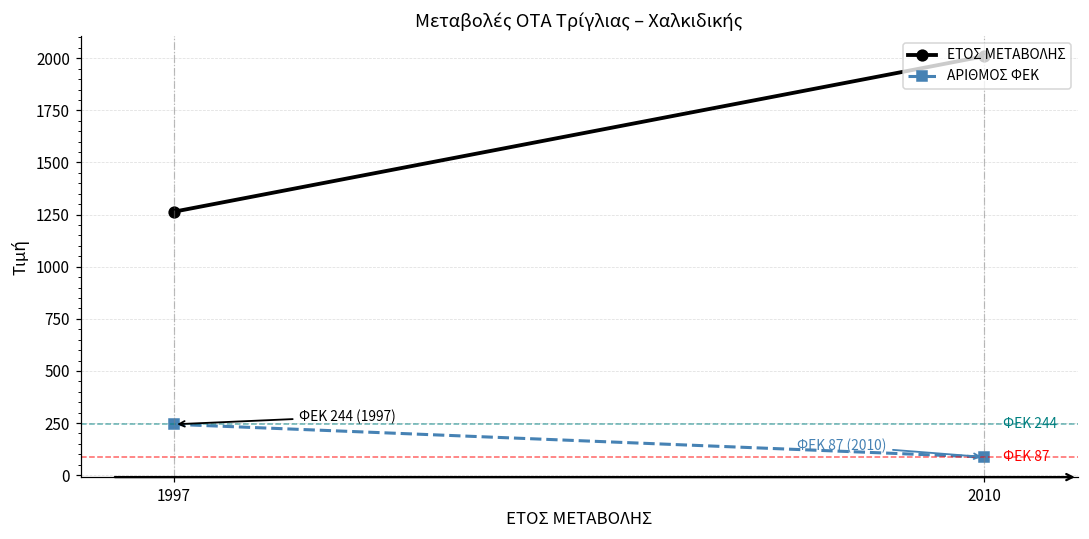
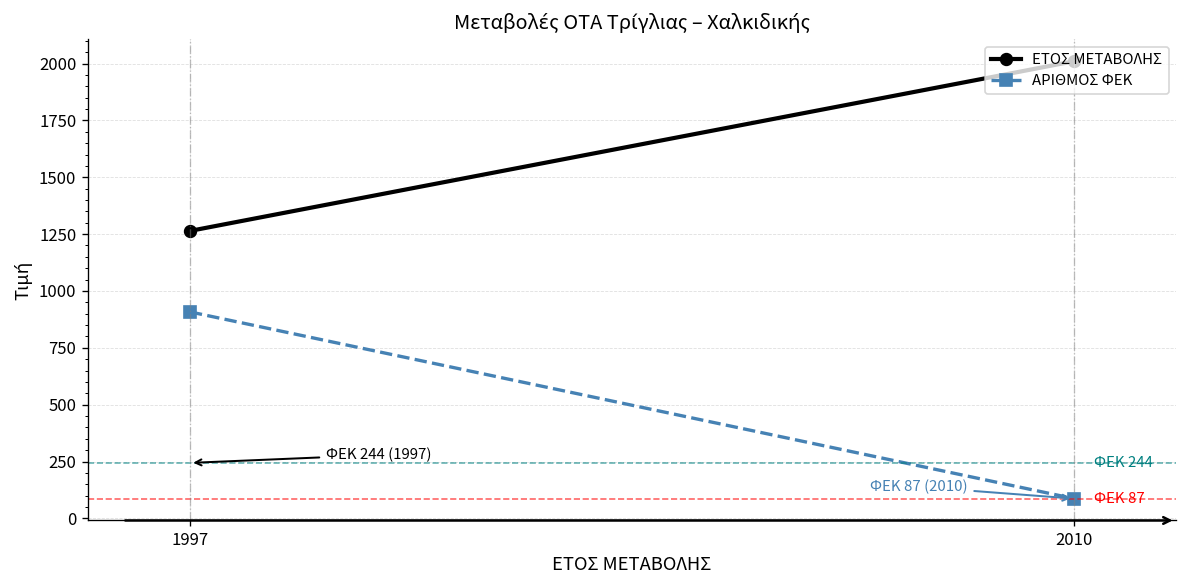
  {
    "ΕΤΟΣ ΜΕΤΑΒΟΛΗΣ": {
      "1997": 1260
    },
    "ΑΡΙΘΜΟΣ ΦΕΚ": {
-     "1997": 240
+     "1997": 910
    }
  }
